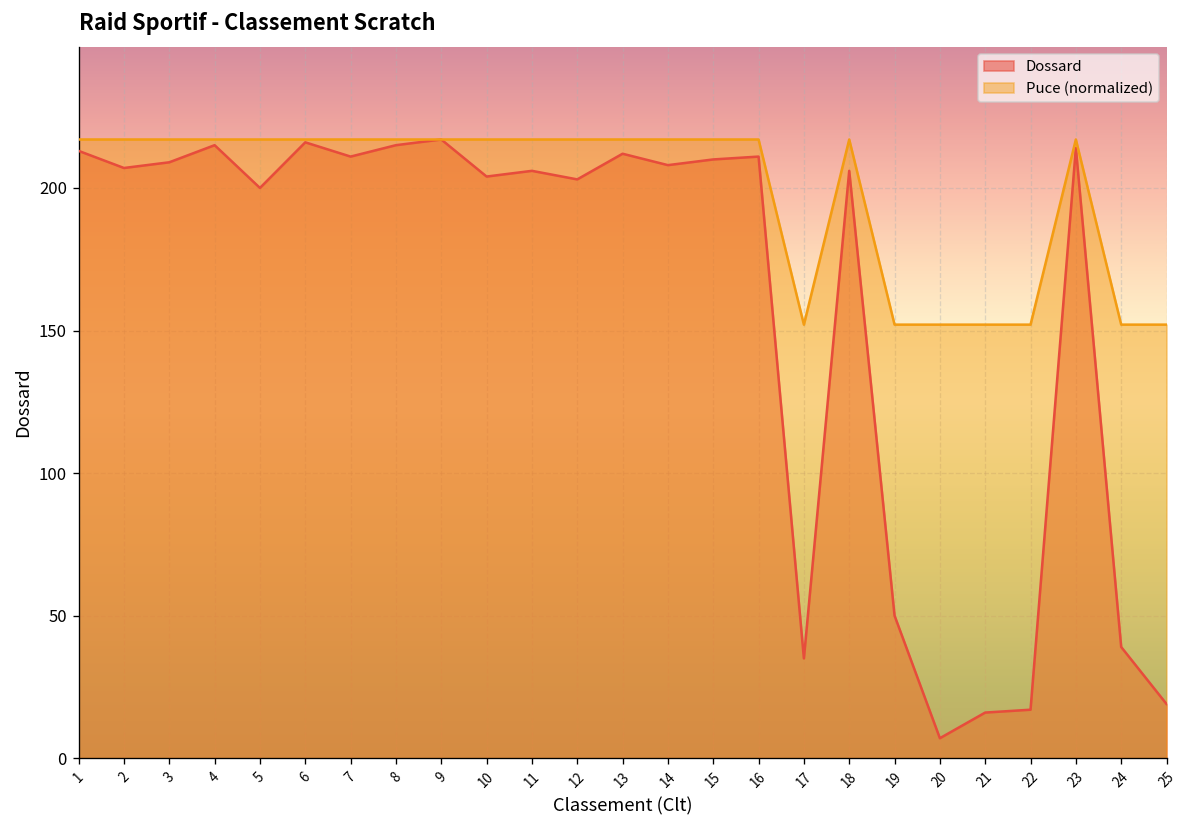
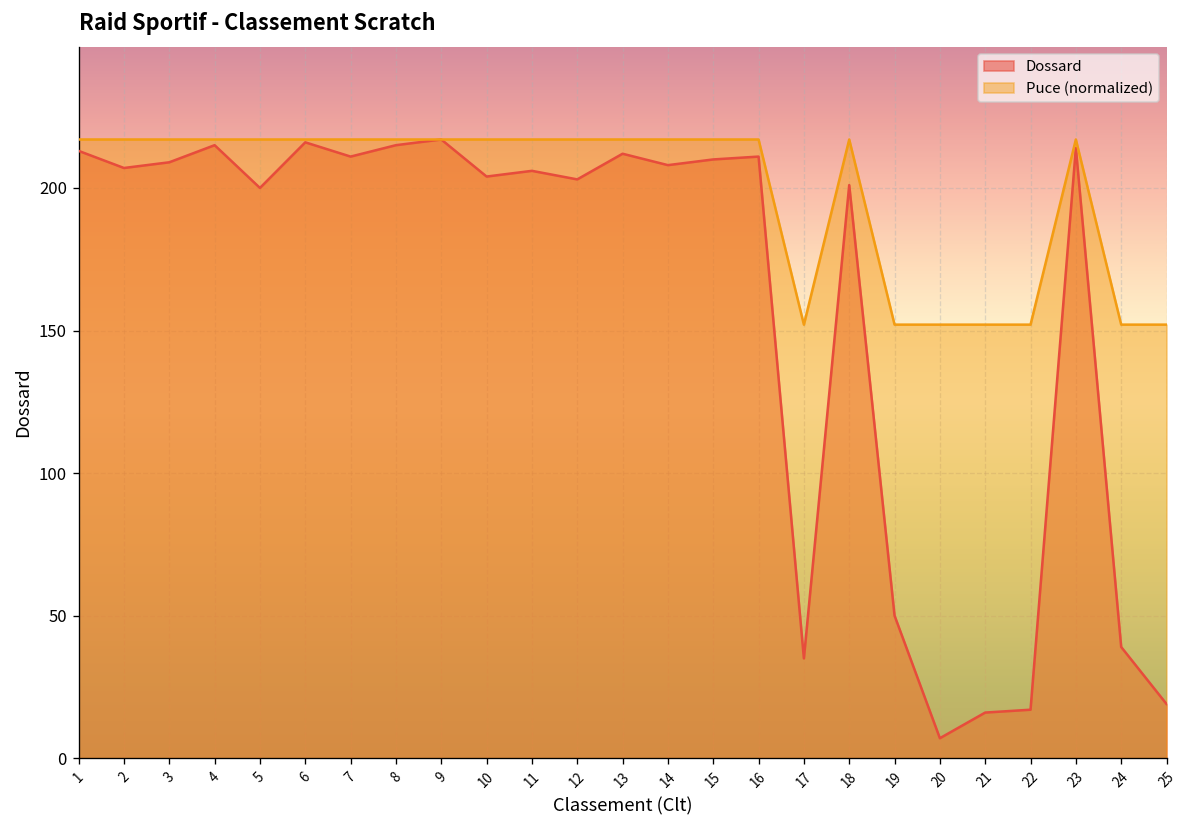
  {
    "Dossard": {
      "1": 213,
      "2": 207,
      "3": 209,
      "4": 215,
      "5": 200,
      "7": 211,
      "8": 215,
      "10": 204,
      "11": 206,
      "12": 203,
      "13": 212,
      "14": 208,
      "15": 210,
      "16": 211,
      "17": 35,
-     "18": 206,
+     "18": 201,
      "19": 50,
      "20": 7,
      "21": 16,
      "22": 17,
      "23": 214,
      "24": 39,
      "25": 19
    },
    "Puce (normalized)": {
      "1": 217,
      "2": 217,
      "3": 217,
      "4": 217,
      "5": 217,
      "7": 217,
      "8": 217,
      "10": 217,
      "11": 217,
      "12": 217,
      "13": 217,
      "14": 217,
      "15": 217,
      "16": 217,
      "17": 152,
      "18": 217,
      "19": 152,
      "20": 152,
      "21": 152,
      "22": 152,
      "23": 217,
      "24": 152,
      "25": 152
    }
  }
